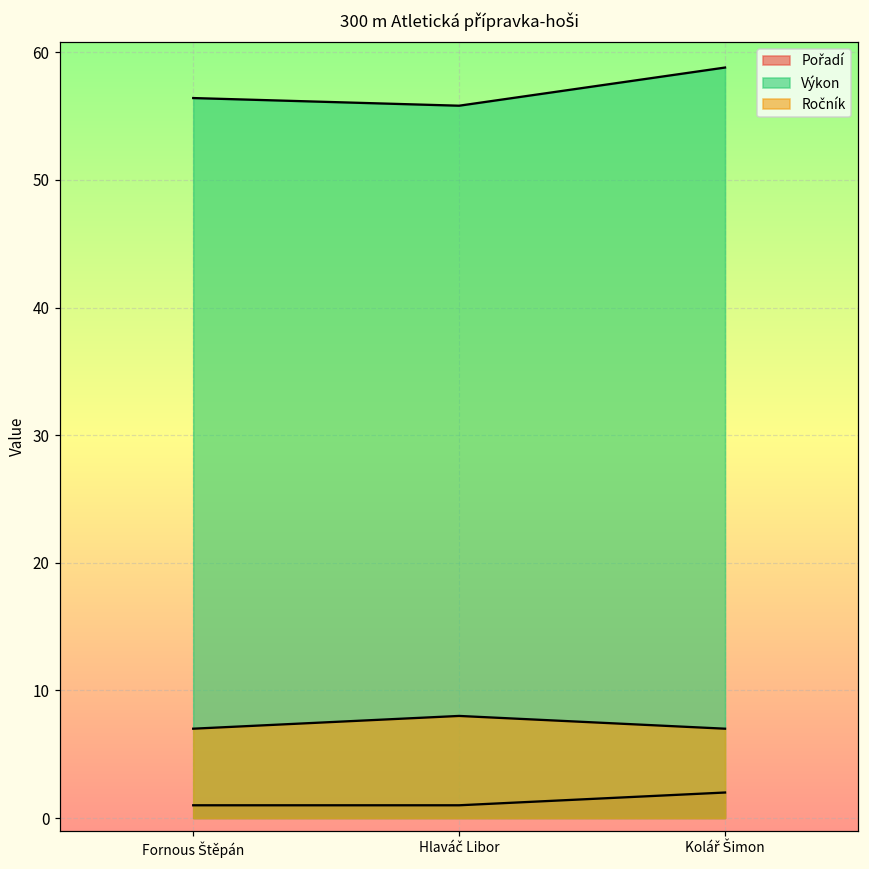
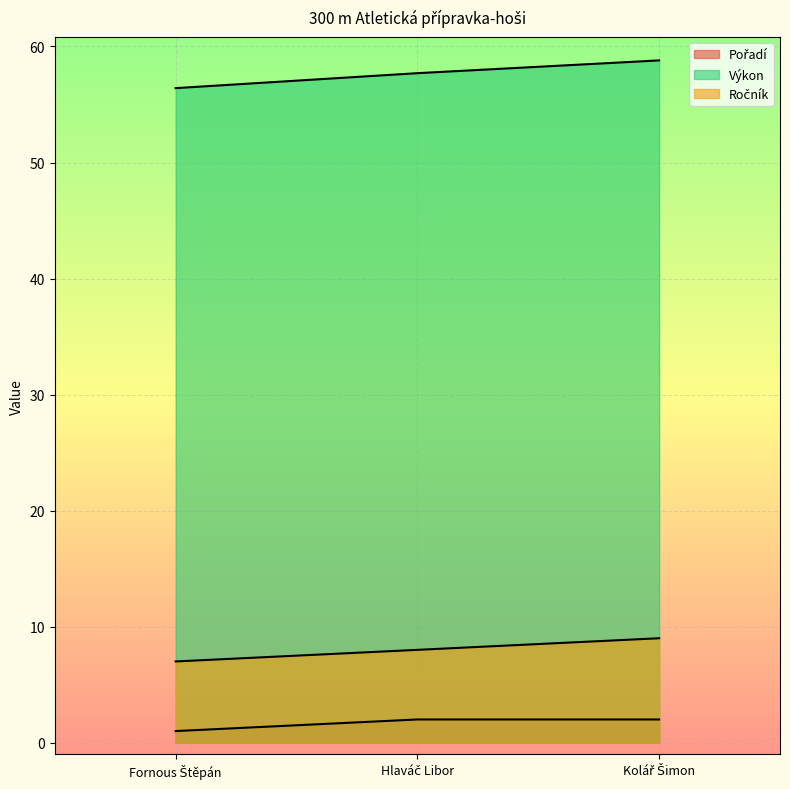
  {
    "Pořadí": {
      "Fornous Štěpán": 1,
-     "Hlaváč Libor": 1,
+     "Hlaváč Libor": 2,
      "Kolář Šimon": 2
    },
    "Výkon": {
      "Fornous Štěpán": 56.4,
-     "Hlaváč Libor": 55.8,
+     "Hlaváč Libor": 57.7,
      "Kolář Šimon": 58.8
    },
    "Ročník": {
      "Fornous Štěpán": 7,
      "Hlaváč Libor": 8,
-     "Kolář Šimon": 7
+     "Kolář Šimon": 9
    }
  }
